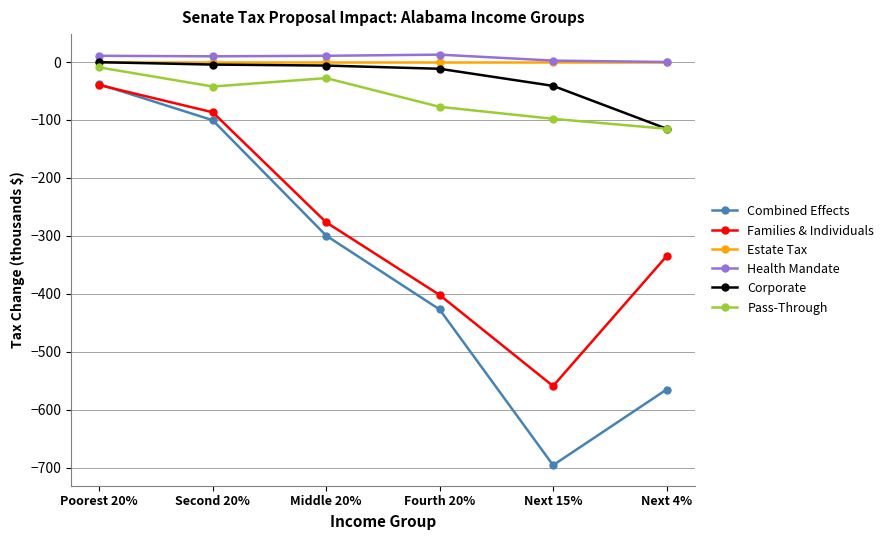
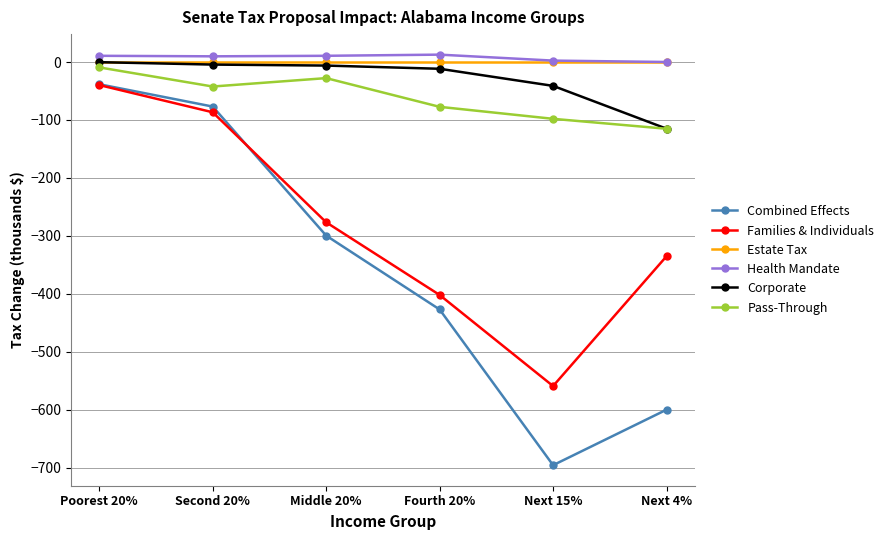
  {
    "Combined Effects": {
-     "Second 20%": -100,
+     "Second 20%": -80,
      "Middle 20%": -300,
      "Fourth 20%": -430,
      "Next 15%": -700,
-     "Next 4%": -570
+     "Next 4%": -600
    },
    "Families & Individuals": {
      "Second 20%": -90,
      "Middle 20%": -280,
      "Fourth 20%": -400,
      "Next 15%": -560,
      "Next 4%": -340
    },
    "Estate Tax": {
      "Middle 20%": 0,
      "Fourth 20%": 0
    },
    "Health Mandate": {
      "Poorest 20%": 10,
      "Second 20%": 10,
      "Middle 20%": 10,
      "Fourth 20%": 10
    },
    "Corporate": {
      "Middle 20%": -10,
      "Fourth 20%": -10,
      "Next 15%": -40
    },
    "Pass-Through": {
      "Poorest 20%": -10,
      "Second 20%": -40,
      "Middle 20%": -30,
      "Fourth 20%": -80,
      "Next 15%": -100
    }
  }
